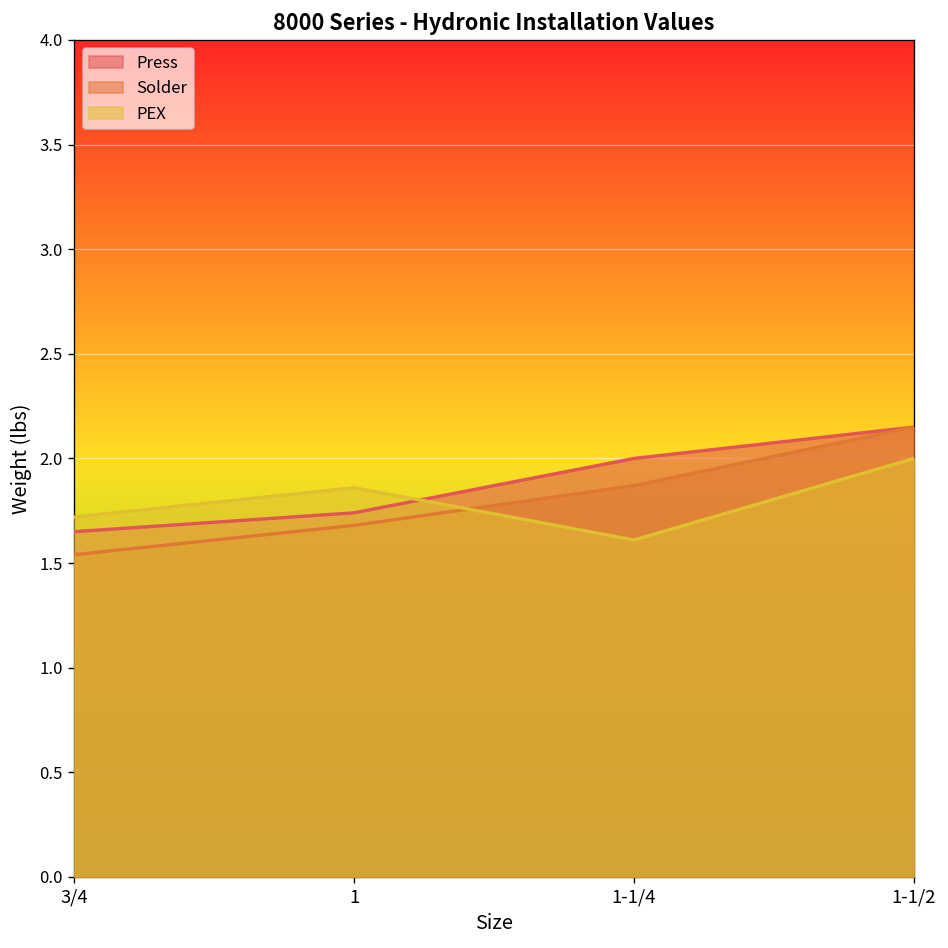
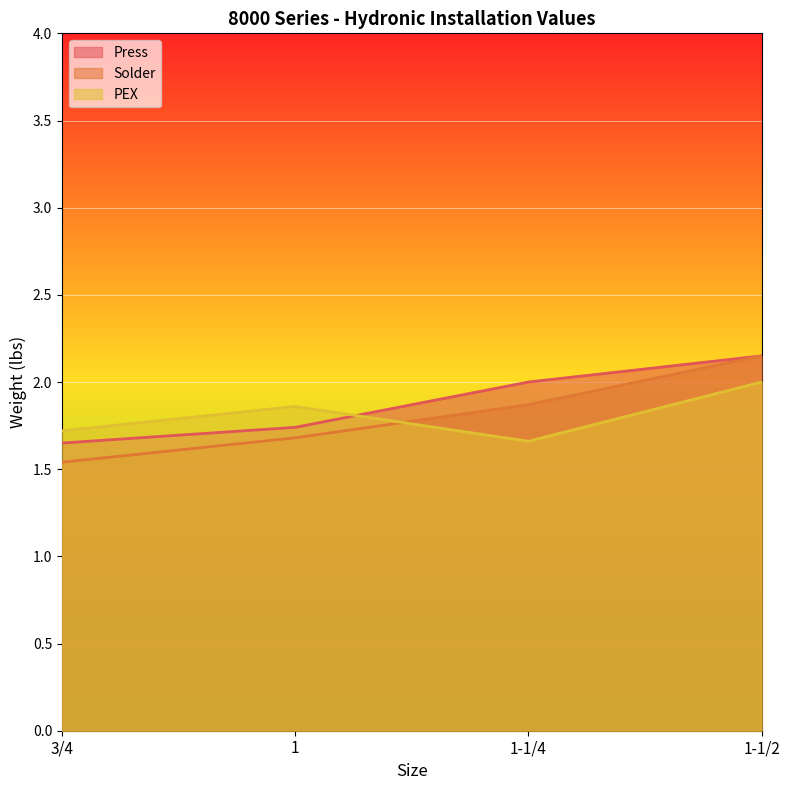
  {
    "PEX": {
      "3/4": 1.72,
      "1": 1.86,
-     "1-1/4": 1.61,
+     "1-1/4": 1.66,
      "1-1/2": 2.00
    }
  }
